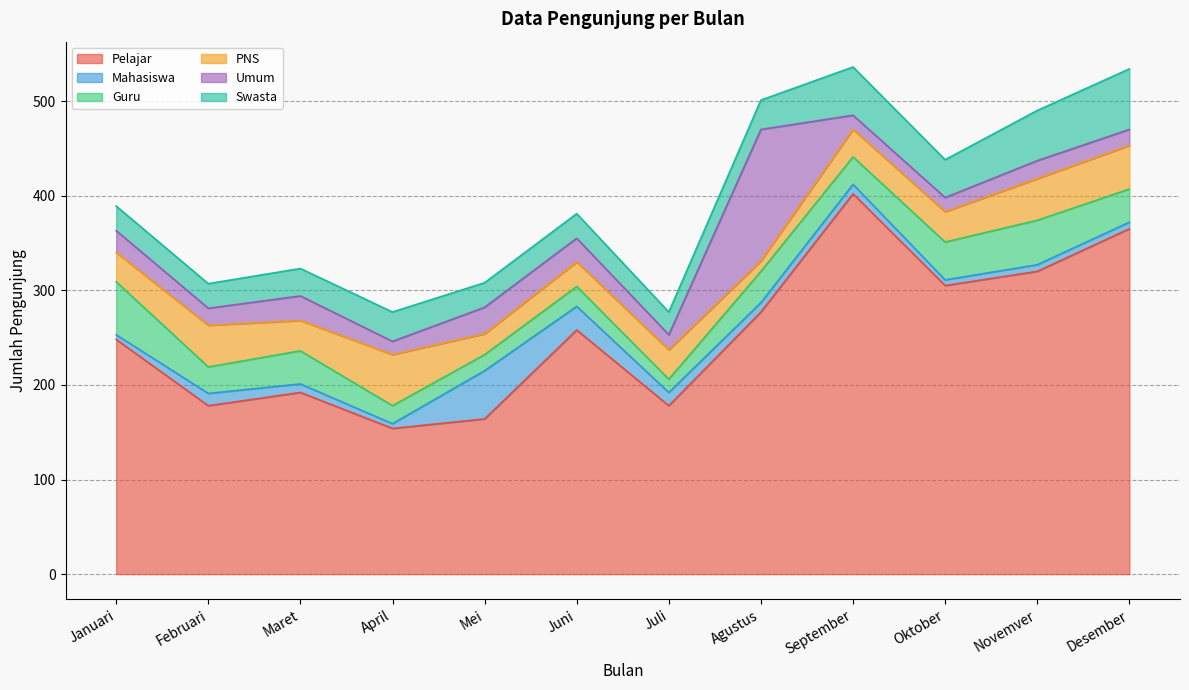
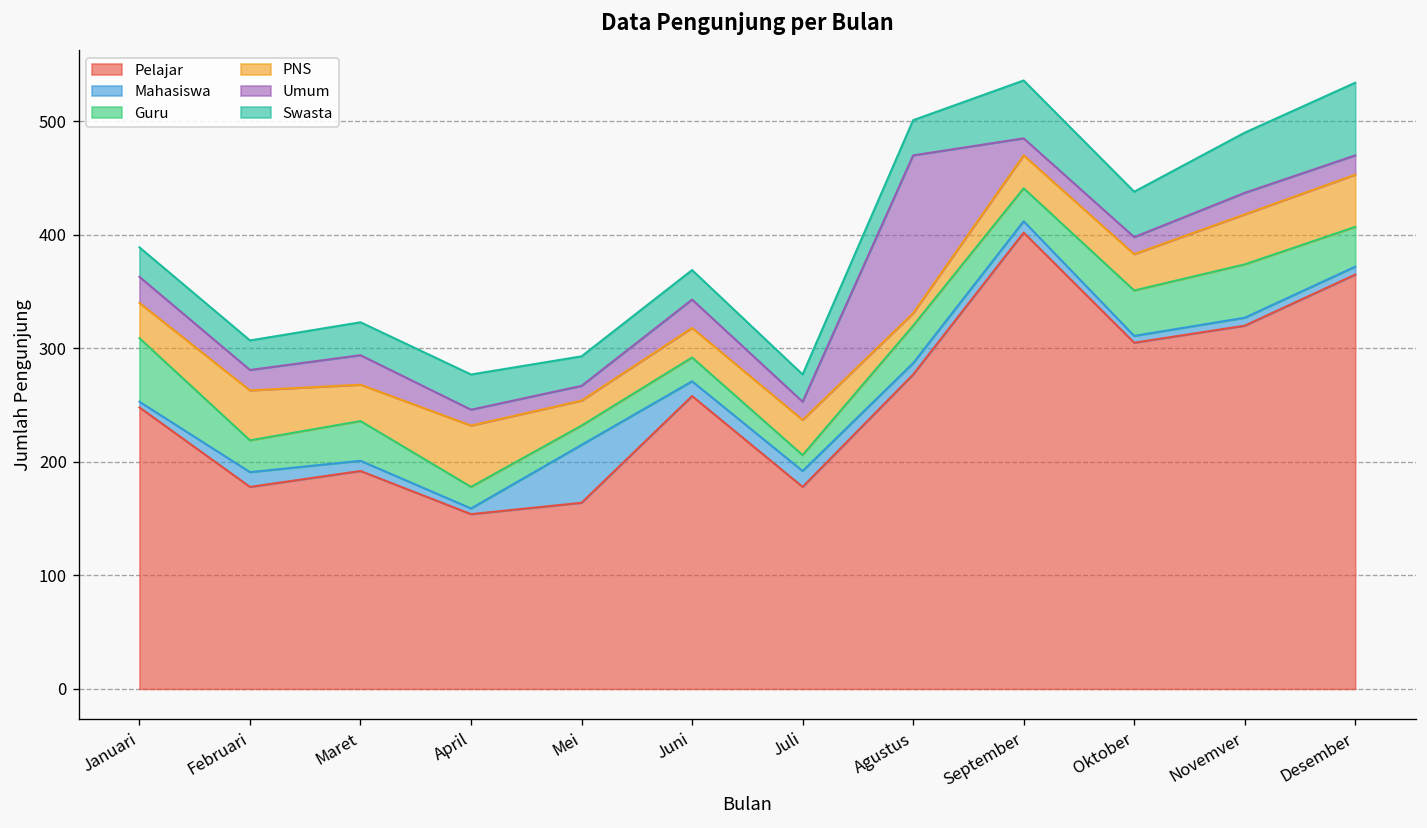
  {
    "Pelajar": {
      "Januari": 250,
      "Februari": 180,
      "Maret": 190,
      "April": 150,
      "Mei": 160,
      "Juni": 260,
      "Juli": 180,
      "Agustus": 280,
      "September": 400,
      "Oktober": 310,
      "Novemver": 320,
      "Desember": 370
    },
    "Mahasiswa": {
      "Januari": 10,
      "Februari": 10,
      "Maret": 10,
      "April": 10,
      "Mei": 50,
-     "Juni": 30,
+     "Juni": 10,
      "Juli": 10,
      "Agustus": 10,
      "September": 10,
      "Oktober": 10,
      "Novemver": 10,
      "Desember": 10
    },
    "PNS": {
      "Januari": 30,
      "Februari": 40,
      "Maret": 30,
      "April": 50,
      "Mei": 20,
      "Juni": 30,
      "Juli": 30,
      "Agustus": 10,
      "September": 30,
      "Oktober": 30,
      "Novemver": 40,
      "Desember": 50
    },
    "Umum": {
      "Januari": 20,
      "Februari": 20,
      "Maret": 30,
      "April": 10,
-     "Mei": 30,
+     "Mei": 10,
      "Juni": 30,
      "Juli": 20,
      "Agustus": 140,
      "September": 20,
      "Oktober": 20,
      "Novemver": 20,
      "Desember": 20
    }
  }
